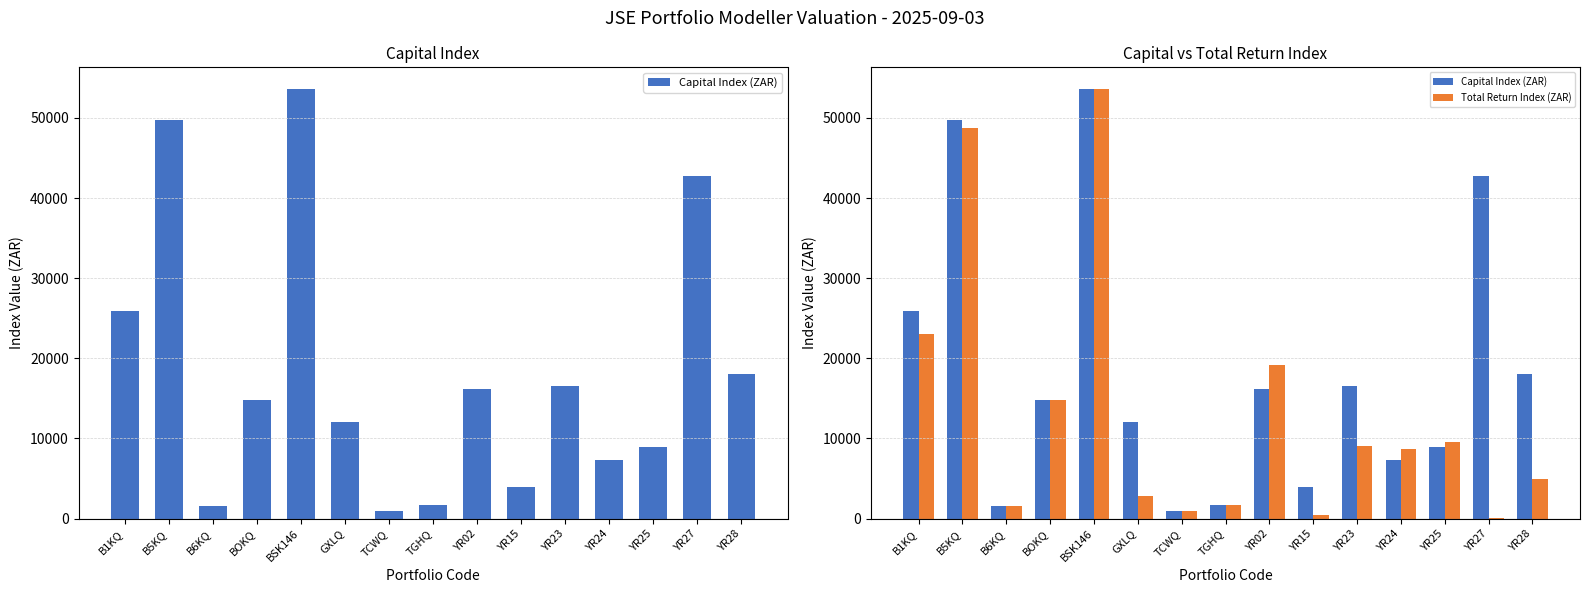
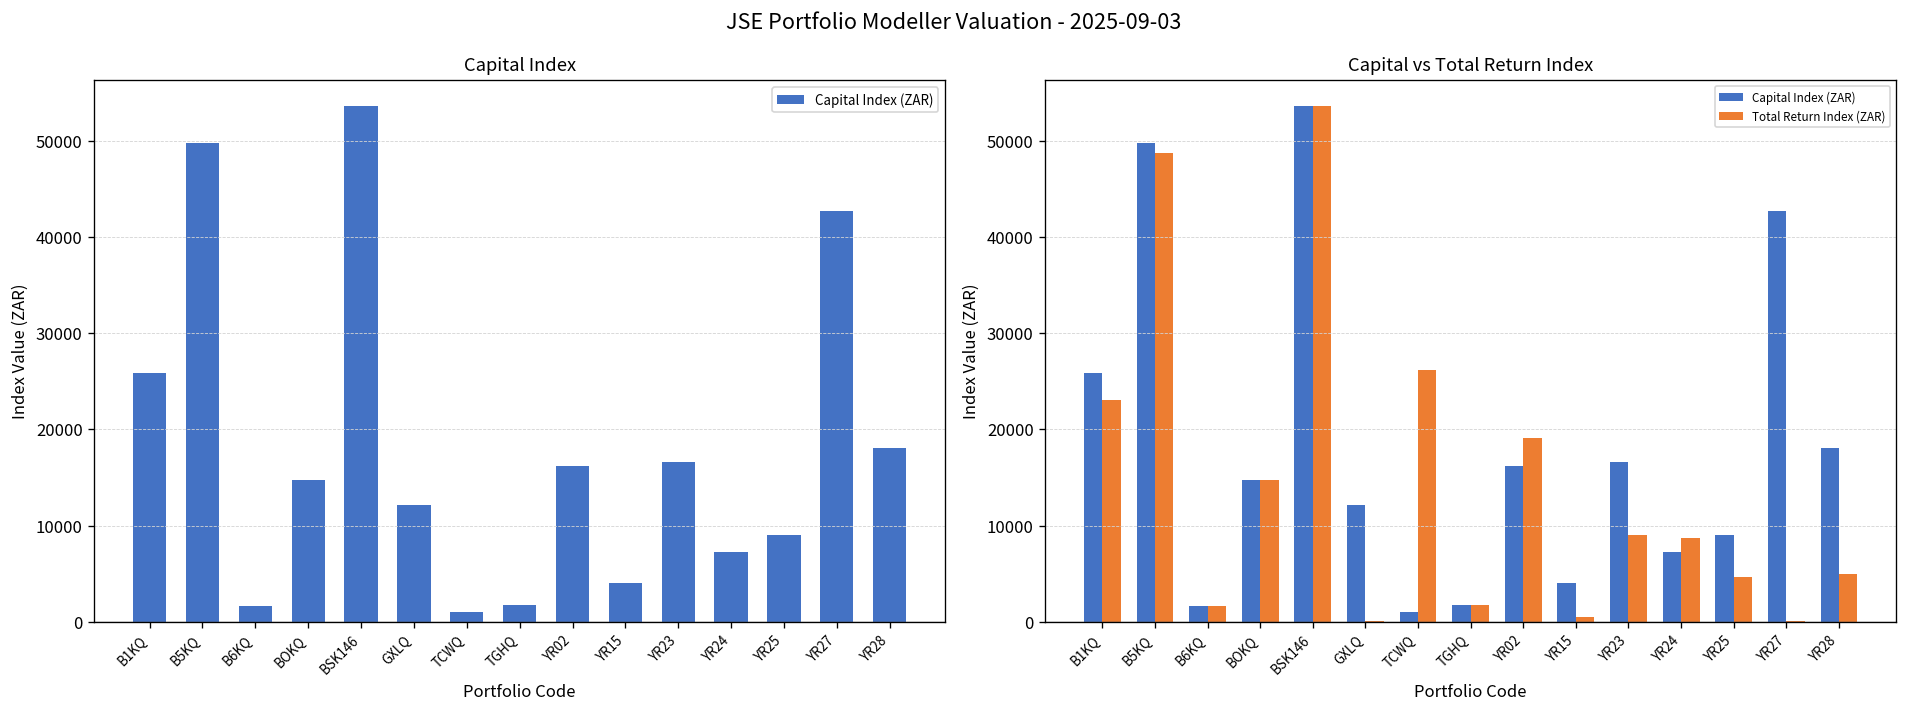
  {
    "Capital Index": {
      "B1KQ": 26000,
      "B5KQ": 50000,
      "B6KQ": 2000,
      "BOKQ": 15000,
      "BSK146": 54000,
      "GXLQ": 12000,
      "TCWQ": 1000,
      "TGHQ": 2000,
      "YR02": 16000,
      "YR15": 4000,
      "YR23": 17000,
      "YR24": 7000,
      "YR25": 9000,
      "YR27": 43000,
      "YR28": 18000
    },
    "Capital vs Total Return Index": {
      "Capital Index (ZAR)": {
        "B1KQ": 26000,
        "B5KQ": 50000,
        "B6KQ": 2000,
        "BOKQ": 15000,
        "BSK146": 54000,
        "GXLQ": 12000,
        "TCWQ": 1000,
        "TGHQ": 2000,
        "YR02": 16000,
        "YR15": 4000,
        "YR23": 17000,
        "YR24": 7000,
        "YR25": 9000,
        "YR27": 43000,
        "YR28": 18000
      },
      "Total Return Index (ZAR)": {
        "B1KQ": 23000,
        "B5KQ": 49000,
        "B6KQ": 2000,
        "BOKQ": 15000,
        "BSK146": 54000,
-       "GXLQ": 3000,
-       "TCWQ": 1000,
+       "GXLQ": 0,
+       "TCWQ": 26000,
        "TGHQ": 2000,
        "YR02": 19000,
        "YR15": 0,
        "YR23": 9000,
        "YR24": 9000,
-       "YR25": 10000,
+       "YR25": 5000,
        "YR28": 5000
      }
    }
  }
